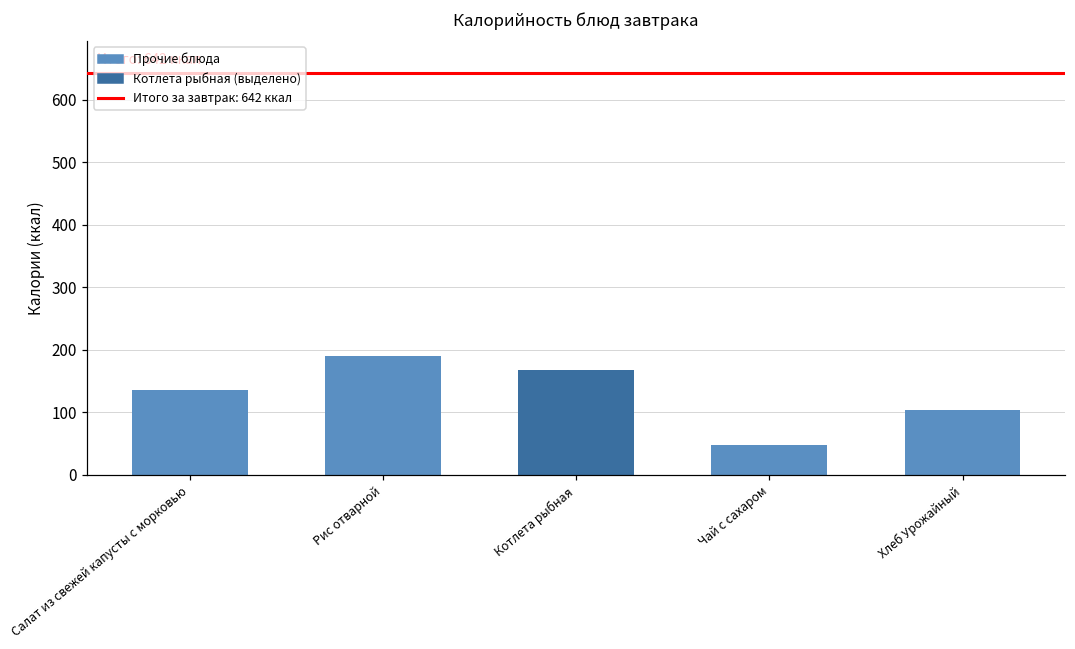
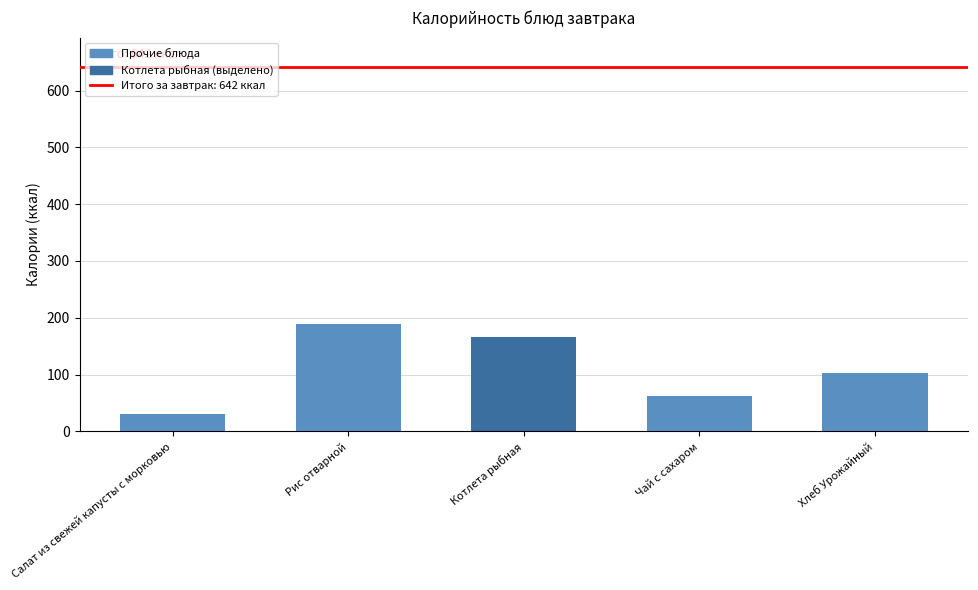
  {
-   "Салат из свежей капусты с морковью": 140,
+   "Салат из свежей капусты с морковью": 30,
    "Рис отварной": 190,
    "Котлета рыбная": 170,
-   "Чай с сахаром": 50,
+   "Чай с сахаром": 60,
    "Хлеб Урожайный": 100
  }
